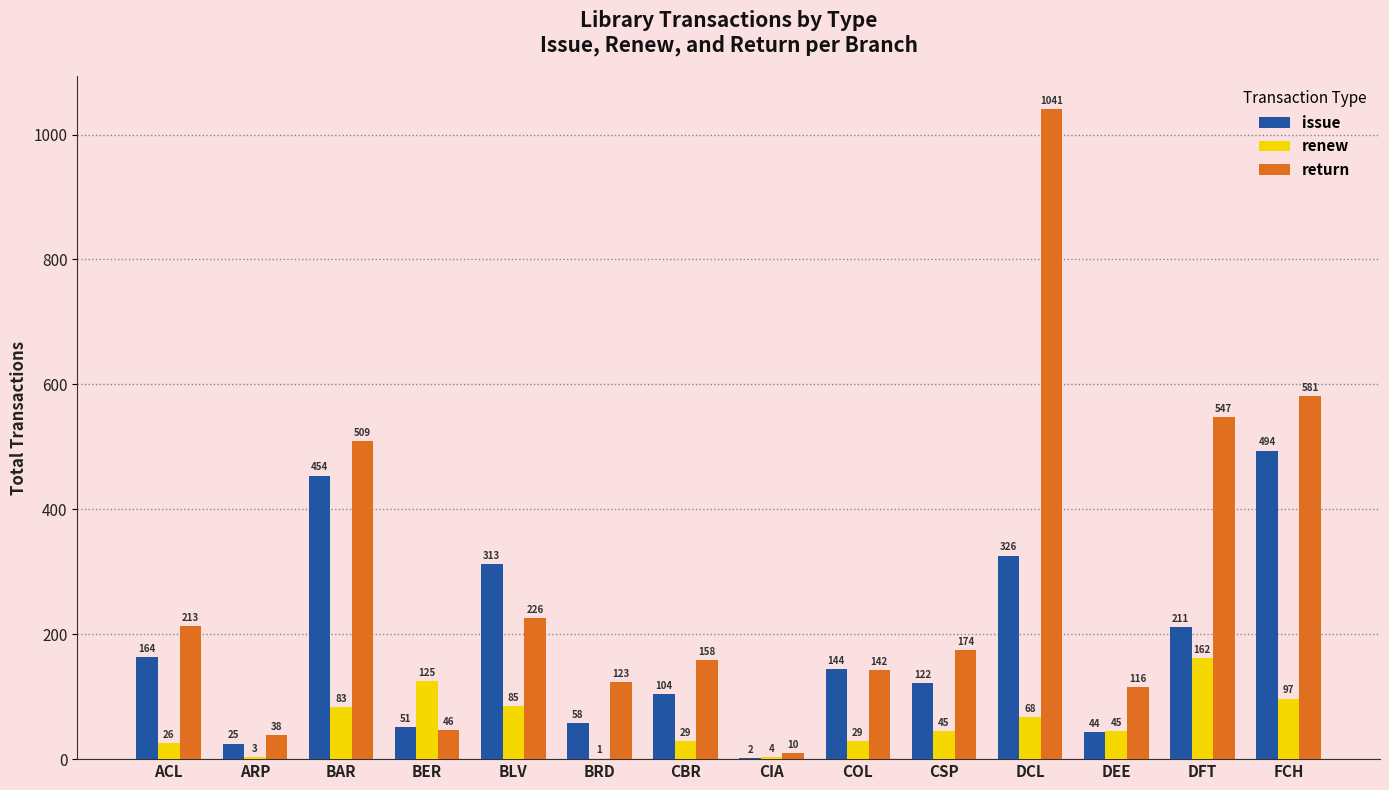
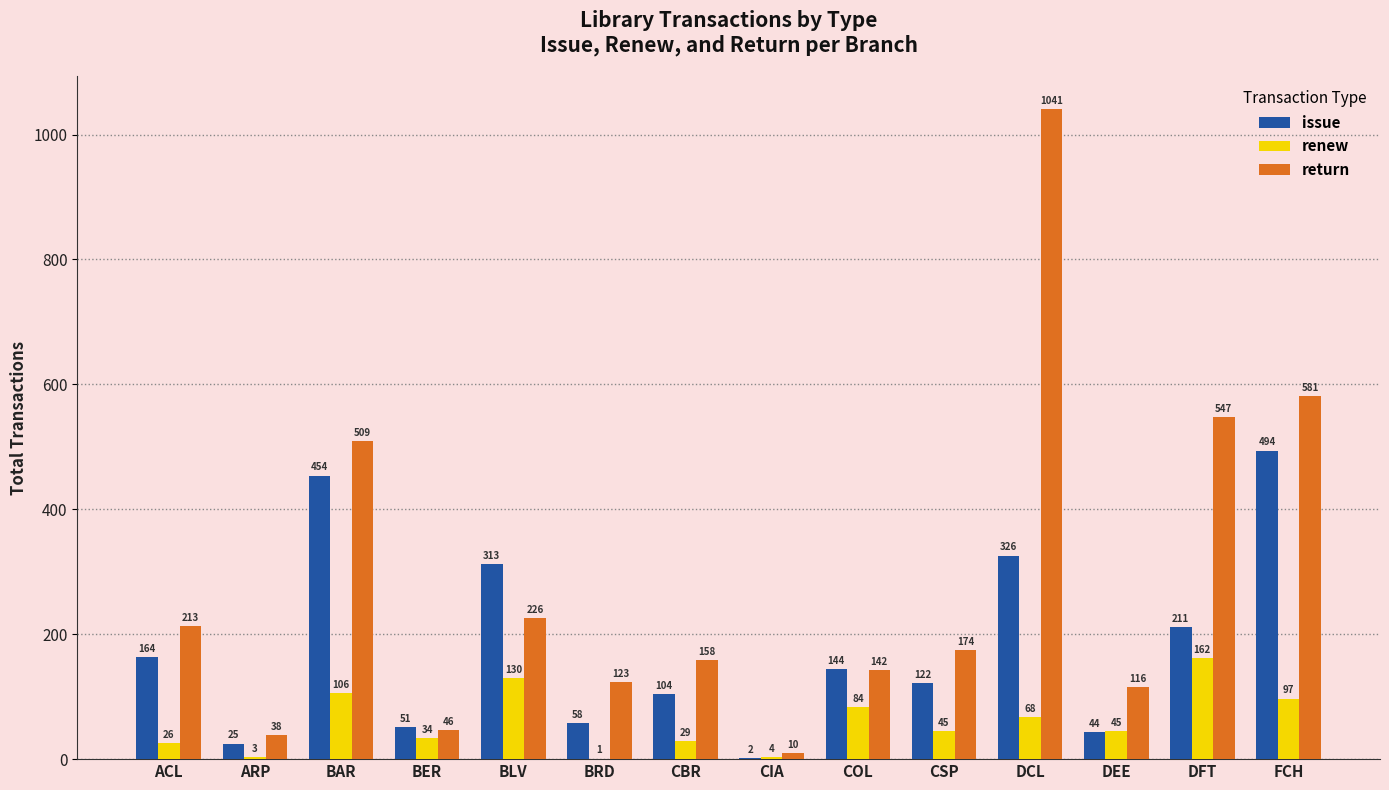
  {
    "issue": {
      "ACL": 164,
      "ARP": 25,
      "BAR": 454,
      "BER": 51,
      "BLV": 313,
      "BRD": 58,
      "CBR": 104,
      "CIA": 2,
      "COL": 144,
      "CSP": 122,
      "DCL": 326,
      "DEE": 44,
      "DFT": 211,
      "FCH": 494
    },
    "renew": {
      "ACL": 26,
      "ARP": 3,
-     "BAR": 83,
-     "BER": 125,
-     "BLV": 85,
+     "BAR": 106,
+     "BER": 34,
+     "BLV": 130,
      "BRD": 1,
      "CBR": 29,
      "CIA": 4,
-     "COL": 29,
+     "COL": 84,
      "CSP": 45,
      "DCL": 68,
      "DEE": 45,
      "DFT": 162,
      "FCH": 97
    },
    "return": {
      "ACL": 213,
      "ARP": 38,
      "BAR": 509,
      "BER": 46,
      "BLV": 226,
      "BRD": 123,
      "CBR": 158,
      "CIA": 10,
      "COL": 142,
      "CSP": 174,
      "DCL": 1041,
      "DEE": 116,
      "DFT": 547,
      "FCH": 581
    }
  }
